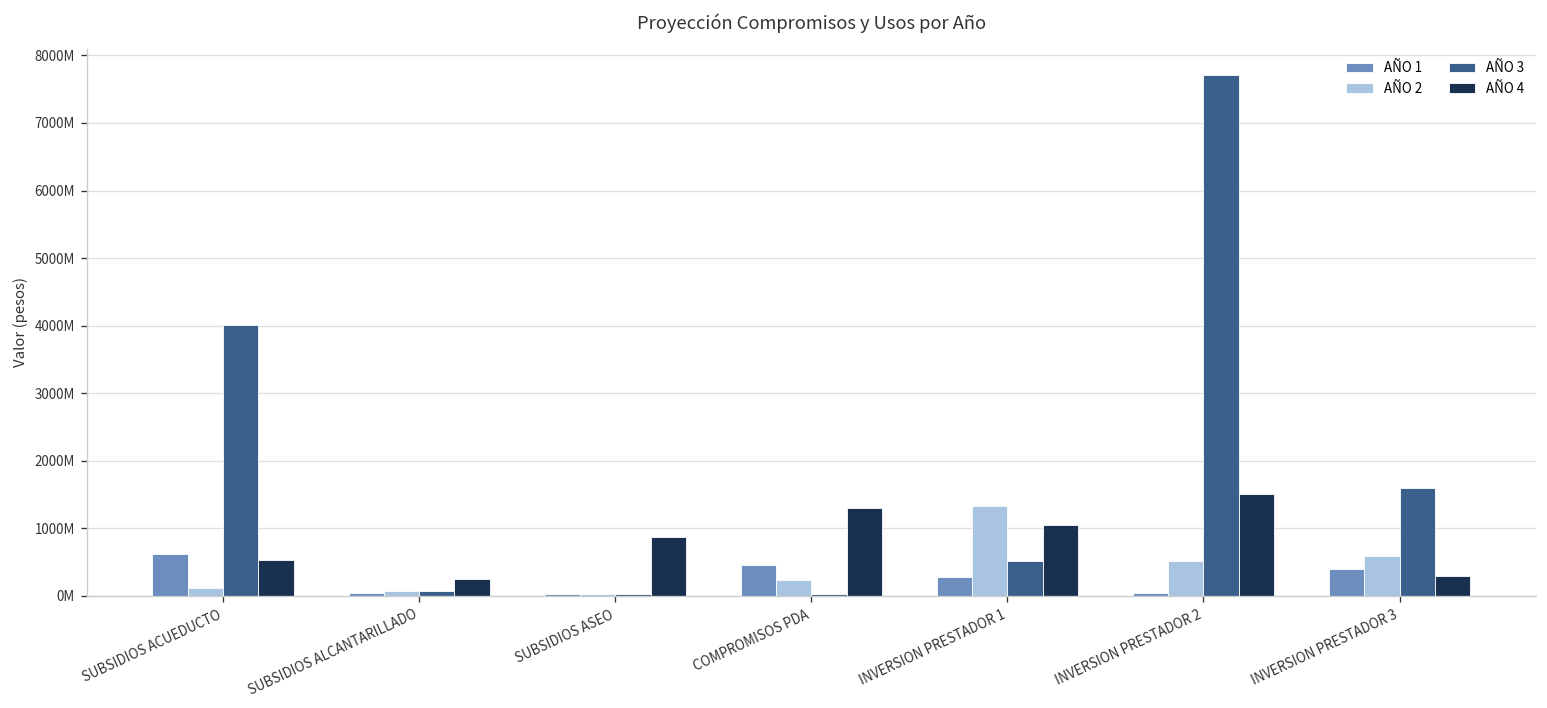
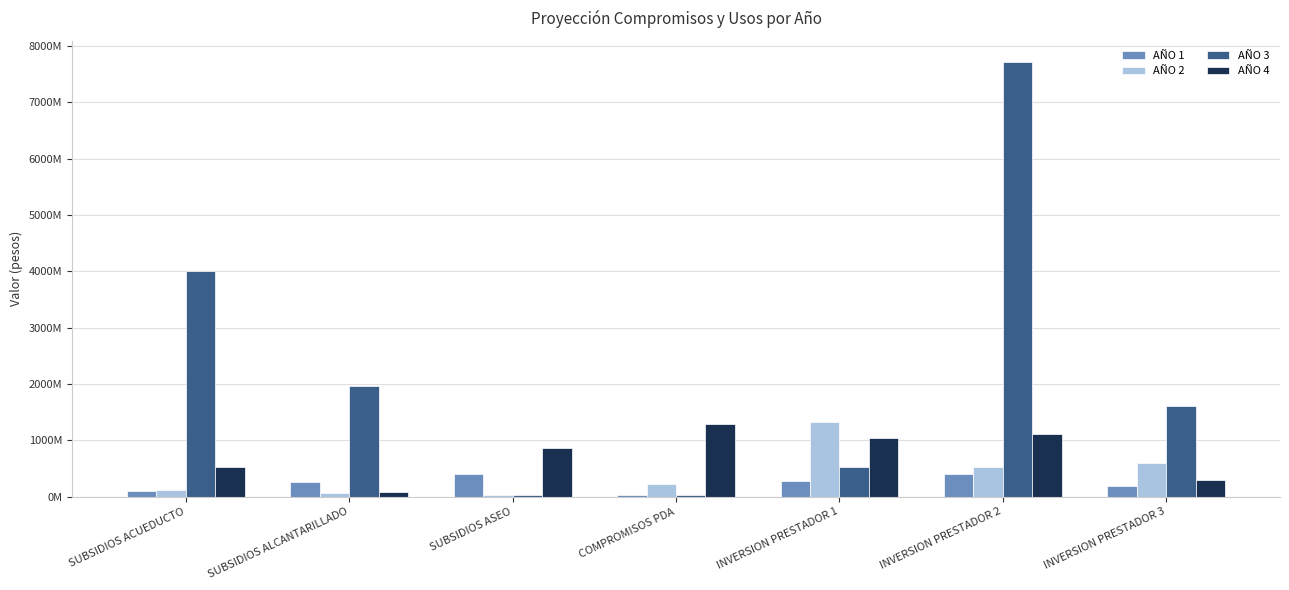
  {
    "AÑO 1": {
-     "SUBSIDIOS ACUEDUCTO": 600000000,
-     "SUBSIDIOS ALCANTARILLADO": 0,
-     "SUBSIDIOS ASEO": 0,
-     "COMPROMISOS PDA": 500000000,
+     "SUBSIDIOS ACUEDUCTO": 100000000,
+     "SUBSIDIOS ALCANTARILLADO": 300000000,
+     "SUBSIDIOS ASEO": 400000000,
+     "COMPROMISOS PDA": 0,
      "INVERSION PRESTADOR 1": 300000000,
-     "INVERSION PRESTADOR 2": 100000000,
-     "INVERSION PRESTADOR 3": 400000000
+     "INVERSION PRESTADOR 2": 400000000,
+     "INVERSION PRESTADOR 3": 200000000
    },
    "AÑO 2": {
      "SUBSIDIOS ACUEDUCTO": 100000000,
      "SUBSIDIOS ALCANTARILLADO": 100000000,
      "COMPROMISOS PDA": 200000000,
      "INVERSION PRESTADOR 1": 1300000000,
      "INVERSION PRESTADOR 2": 500000000,
      "INVERSION PRESTADOR 3": 600000000
    },
    "AÑO 3": {
      "SUBSIDIOS ACUEDUCTO": 4000000000,
-     "SUBSIDIOS ALCANTARILLADO": 100000000,
+     "SUBSIDIOS ALCANTARILLADO": 2000000000,
      "INVERSION PRESTADOR 1": 500000000,
      "INVERSION PRESTADOR 2": 7700000000,
      "INVERSION PRESTADOR 3": 1600000000
    },
    "AÑO 4": {
      "SUBSIDIOS ACUEDUCTO": 500000000,
-     "SUBSIDIOS ALCANTARILLADO": 300000000,
+     "SUBSIDIOS ALCANTARILLADO": 100000000,
      "SUBSIDIOS ASEO": 900000000,
      "COMPROMISOS PDA": 1300000000,
      "INVERSION PRESTADOR 1": 1000000000,
-     "INVERSION PRESTADOR 2": 1500000000,
+     "INVERSION PRESTADOR 2": 1100000000,
      "INVERSION PRESTADOR 3": 300000000
    }
  }
